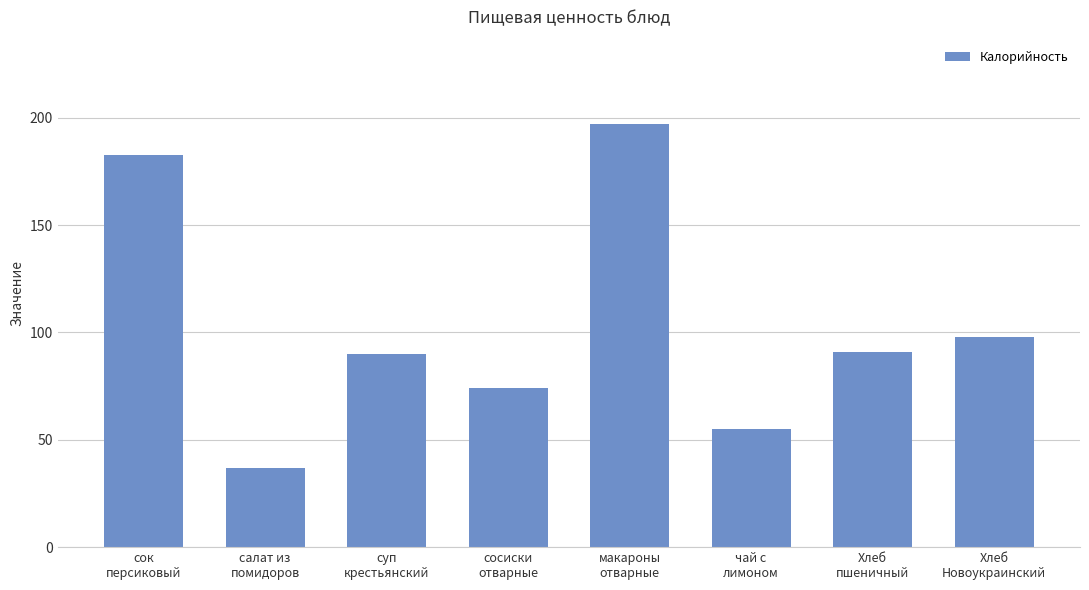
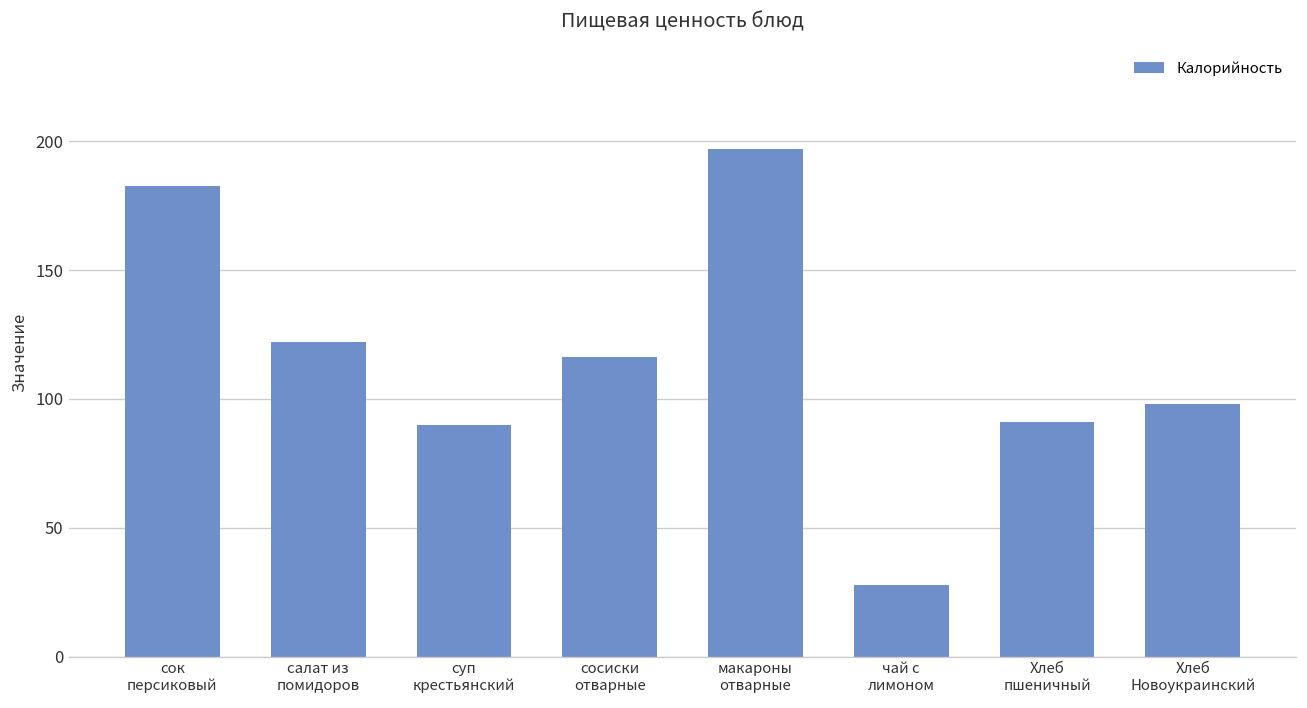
  {
    "сок персиковый": 183,
-   "салат из помидоров": 37,
+   "салат из помидоров": 122,
    "суп крестьянский": 90,
-   "сосиски отварные": 74,
+   "сосиски отварные": 116,
    "макароны отварные": 197,
-   "чай с лимоном": 55,
+   "чай с лимоном": 28,
    "Хлеб пшеничный": 91,
    "Хлеб Новоукраинский": 98
  }
